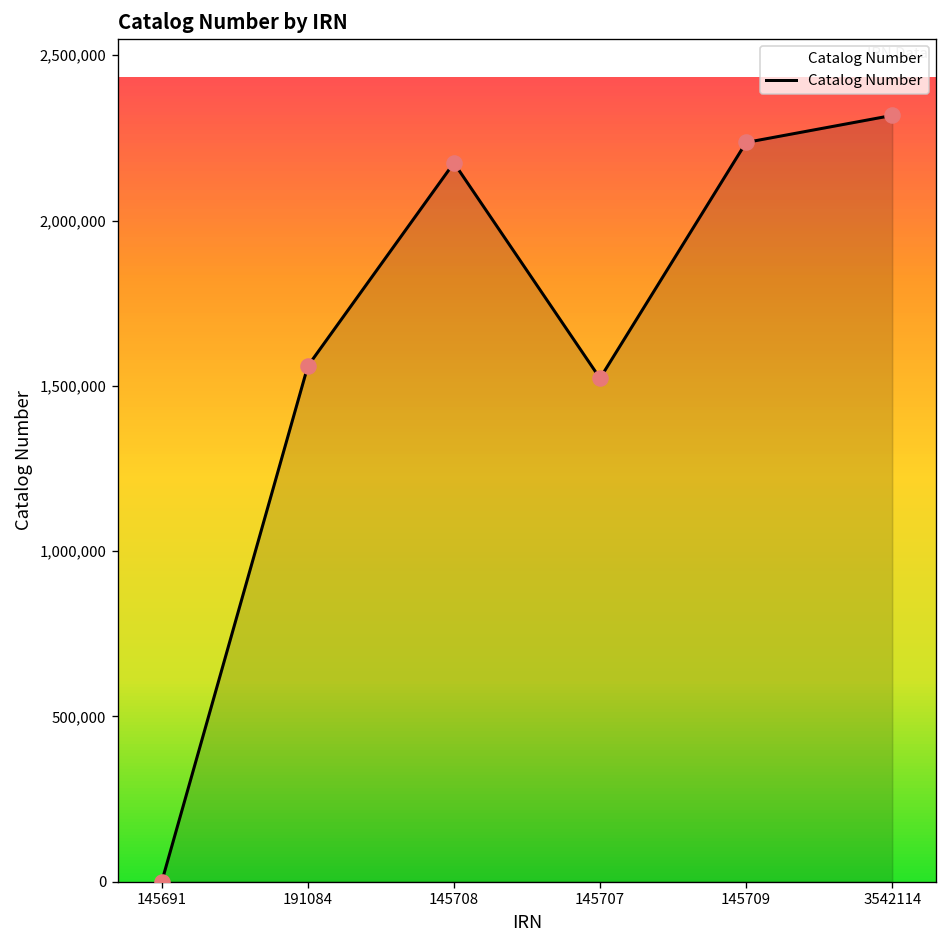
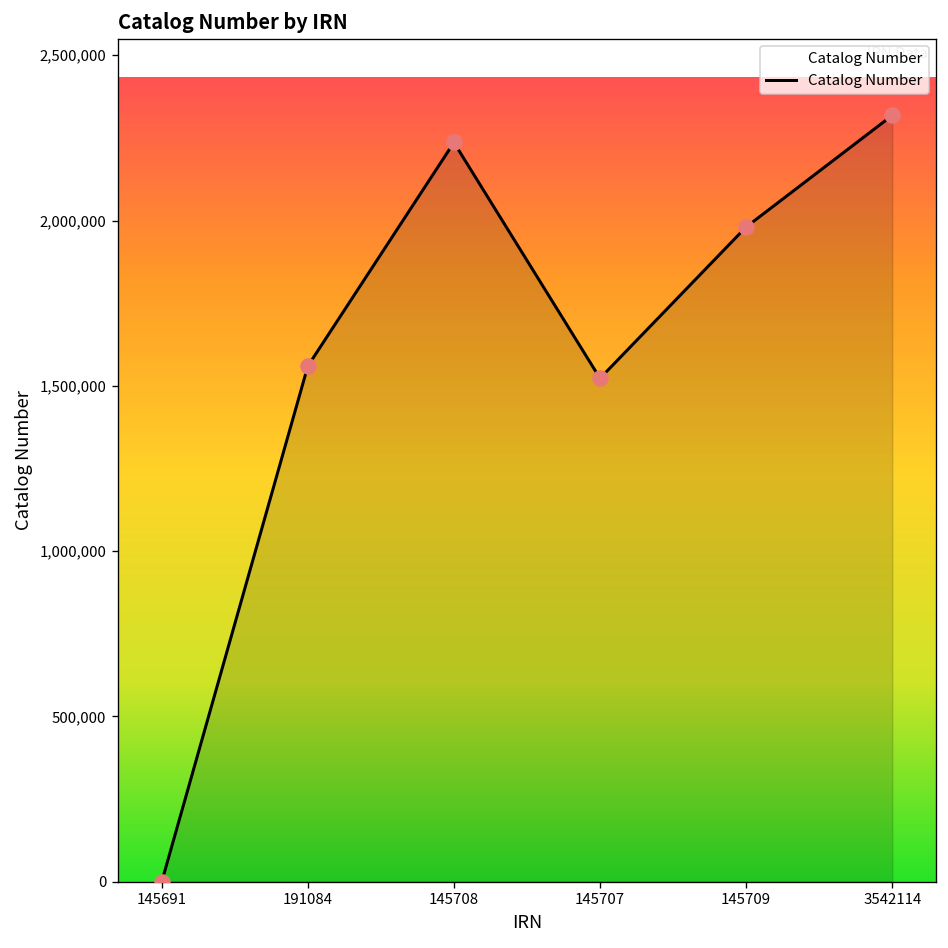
  {
    "145691": "0",
    "191084": "1,560,000",
-   "145708": "2,170,000",
+   "145708": "2,240,000",
    "145707": "1,520,000",
-   "145709": "2,240,000",
+   "145709": "1,980,000",
    "3542114": "2,320,000"
  }
